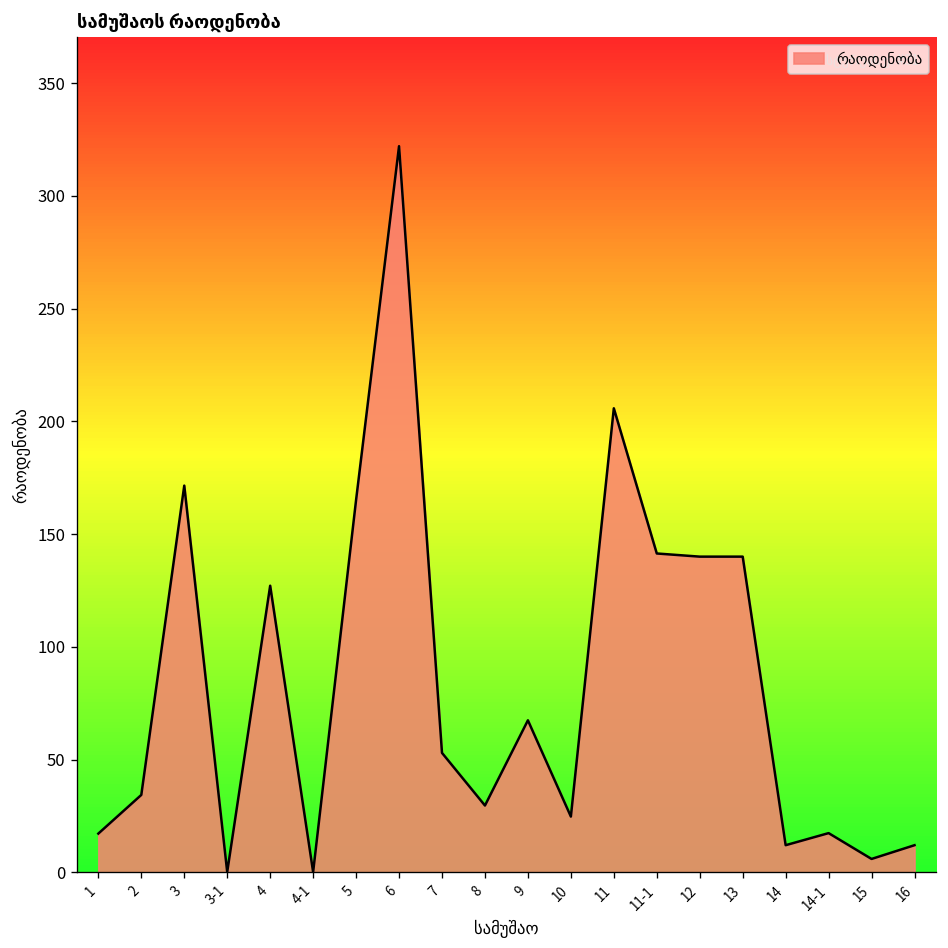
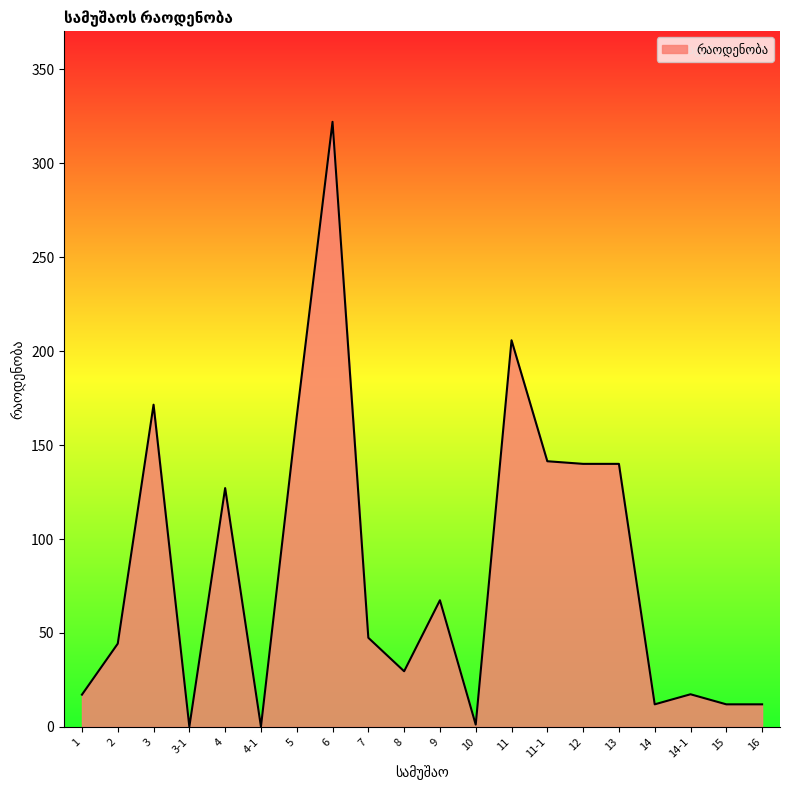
  {
    "1": 17,
-   "2": 34,
+   "2": 44,
    "3": 172,
    "3-1": 0,
    "4": 127,
    "4-1": 0,
    "5": 165,
    "6": 322,
-   "7": 53,
+   "7": 47,
    "8": 30,
    "9": 67,
-   "10": 25,
+   "10": 1,
    "11": 206,
    "11-1": 141,
    "12": 140,
    "13": 140,
    "14": 12,
    "14-1": 17,
-   "15": 6,
+   "15": 12,
    "16": 12
  }
